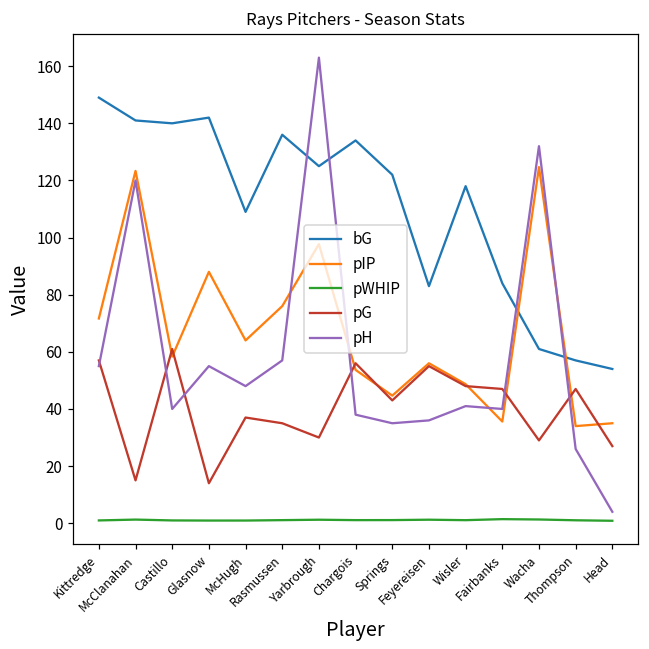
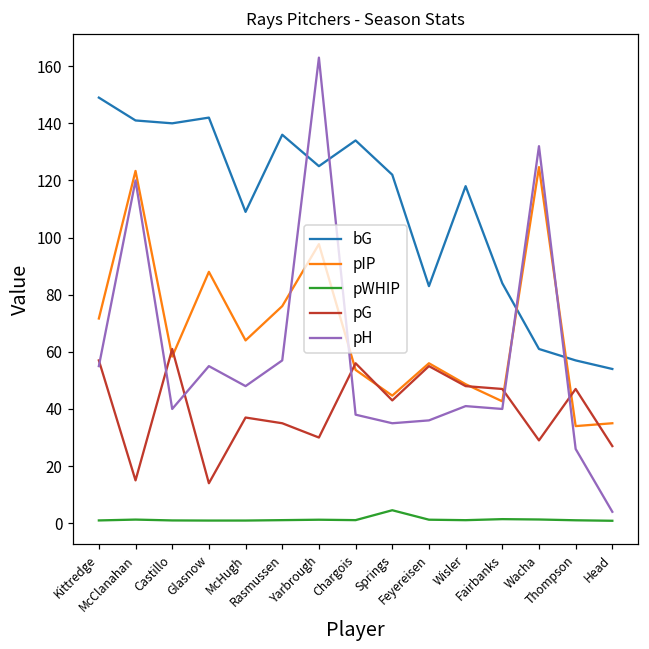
  {
    "bG": {
      "Kittredge": 149,
      "McClanahan": 141,
      "Castillo": 140,
      "Glasnow": 142,
      "McHugh": 109,
      "Rasmussen": 136,
      "Yarbrough": 125,
      "Chargois": 134,
      "Springs": 122,
      "Feyereisen": 83,
      "Wisler": 118,
      "Fairbanks": 84,
      "Wacha": 61,
      "Thompson": 57,
      "Head": 54
    },
    "pIP": {
      "Kittredge": 72,
      "McClanahan": 123,
      "Castillo": 58,
      "Glasnow": 88,
      "McHugh": 64,
      "Rasmussen": 76,
      "Yarbrough": 98,
      "Chargois": 54,
      "Springs": 45,
      "Feyereisen": 56,
-     "Fairbanks": 36,
+     "Fairbanks": 43,
      "Wacha": 125,
      "Thompson": 34,
      "Head": 35
    },
    "pWHIP": {
      "Kittredge": 1,
      "McClanahan": 1,
      "Castillo": 1,
      "Glasnow": 1,
      "McHugh": 1,
      "Rasmussen": 1,
      "Yarbrough": 1,
      "Chargois": 1,
-     "Springs": 1,
+     "Springs": 5,
      "Feyereisen": 1,
      "Wisler": 1,
      "Fairbanks": 1,
      "Wacha": 1,
      "Thompson": 1,
      "Head": 1
    },
    "pG": {
      "Kittredge": 57,
      "McClanahan": 15,
      "Castillo": 61,
      "Glasnow": 14,
      "McHugh": 37,
      "Rasmussen": 35,
      "Yarbrough": 30,
      "Chargois": 56,
      "Springs": 43,
      "Feyereisen": 55,
      "Fairbanks": 47,
      "Wacha": 29,
      "Thompson": 47,
      "Head": 27
    },
    "pH": {
      "Kittredge": 55,
      "McClanahan": 120,
      "Castillo": 40,
      "Glasnow": 55,
      "McHugh": 48,
      "Rasmussen": 57,
      "Yarbrough": 163,
      "Chargois": 38,
      "Springs": 35,
      "Feyereisen": 36,
      "Wisler": 41,
      "Fairbanks": 40,
      "Thompson": 26,
      "Head": 4
    }
  }
